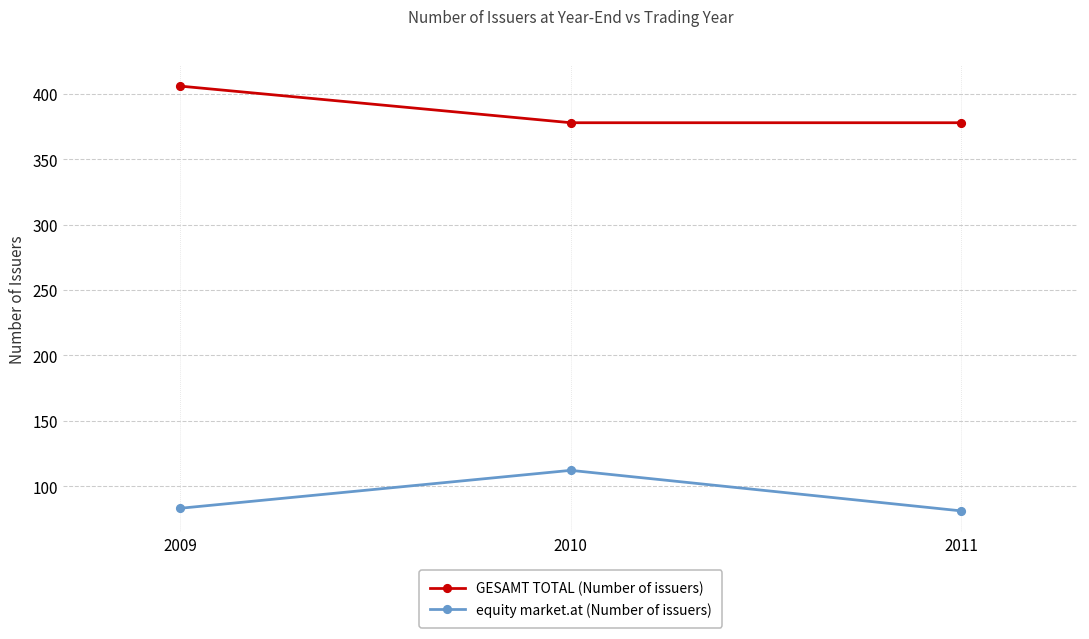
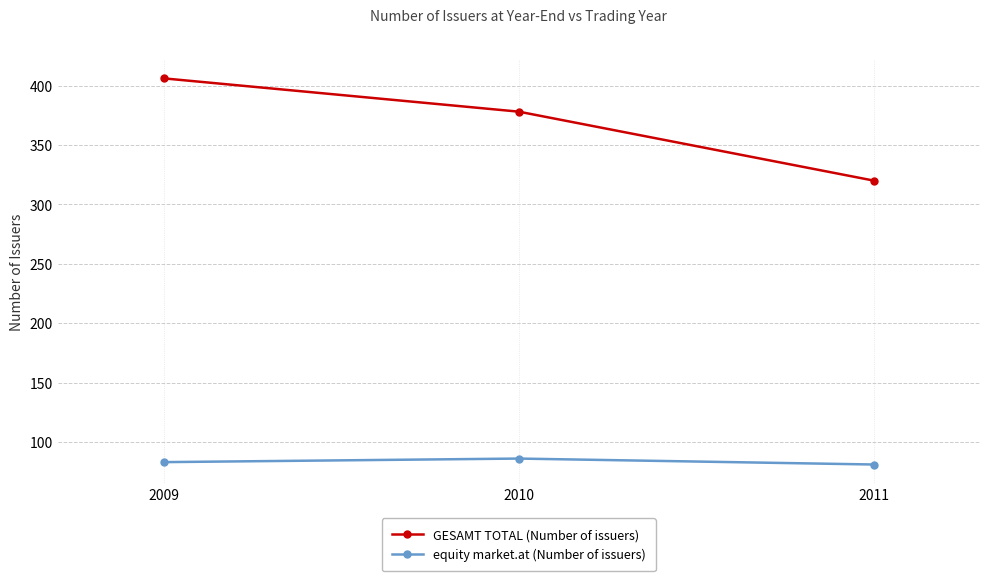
  {
    "GESAMT TOTAL (Number of issuers)": {
      "2009": 406,
      "2010": 378,
-     "2011": 378
+     "2011": 320
    },
    "equity market.at (Number of issuers)": {
      "2009": 83,
-     "2010": 112,
+     "2010": 86,
      "2011": 81
    }
  }
